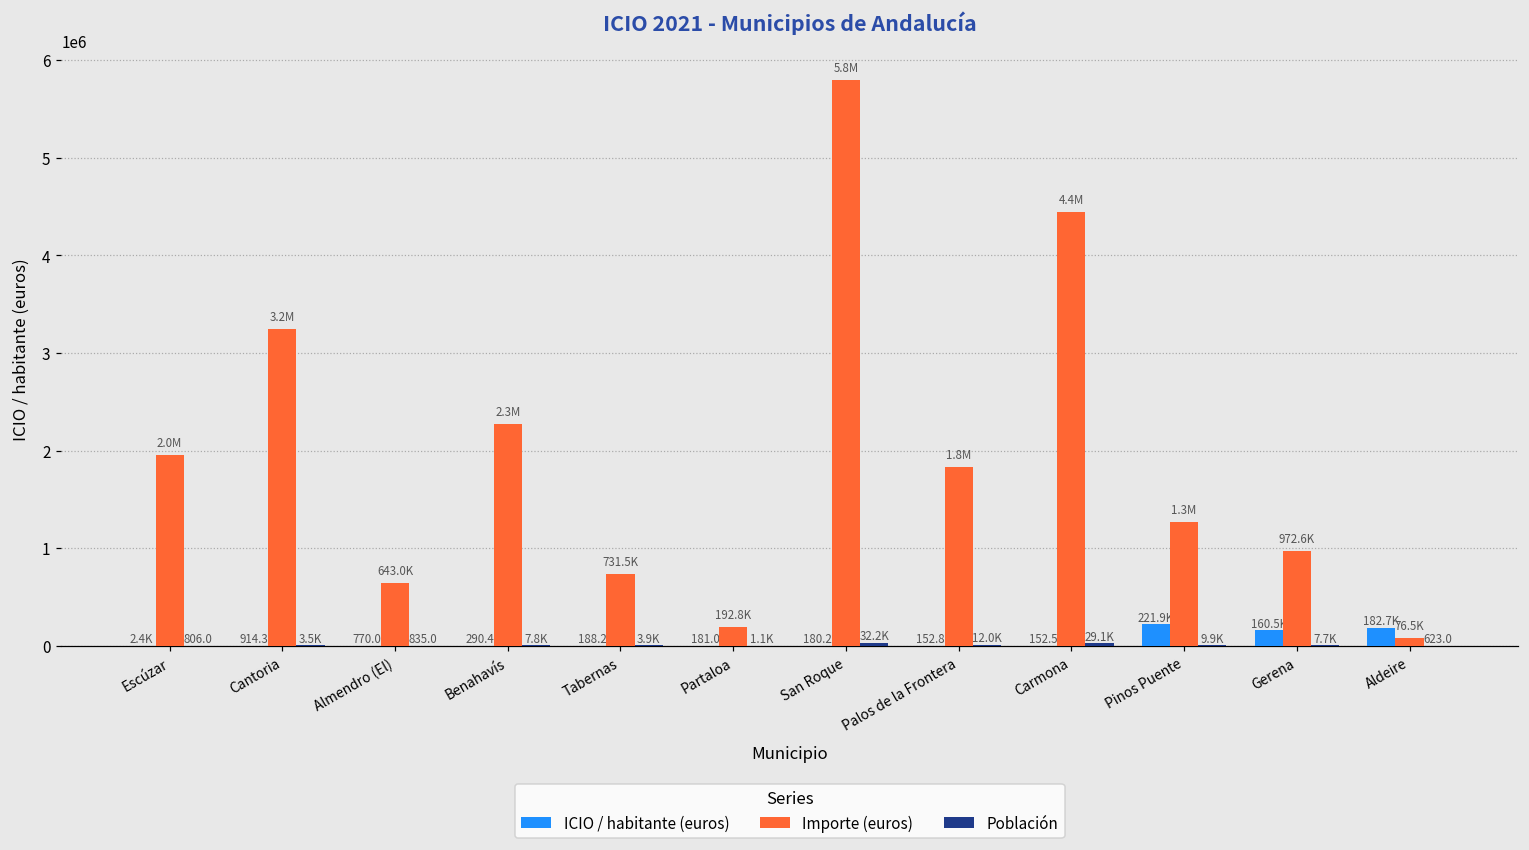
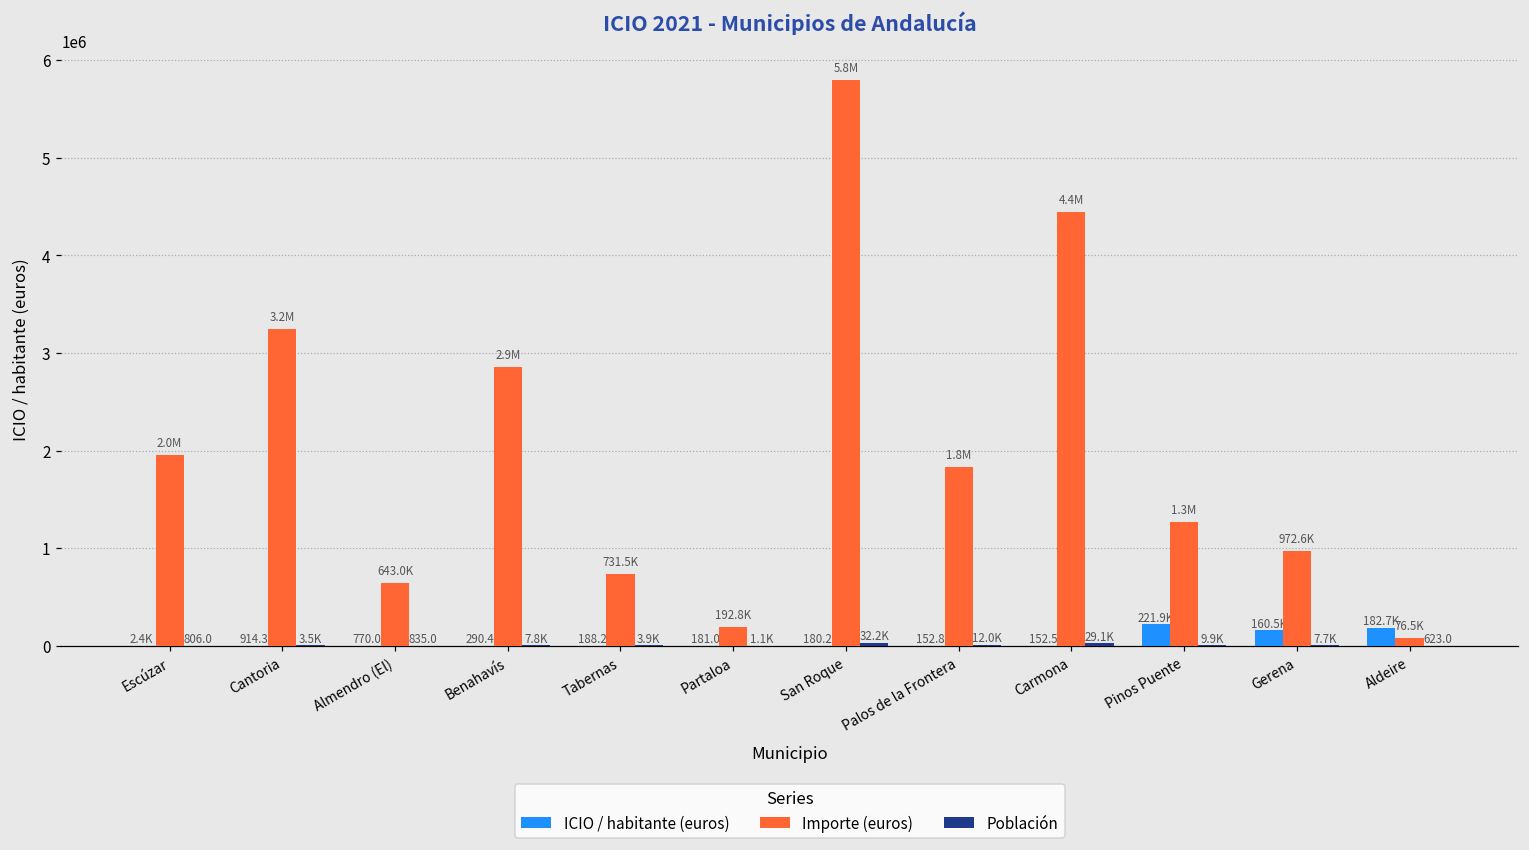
  {
    "ICIO / habitante (euros)": {
      "Escúzar": "2.4K",
      "Cantoria": "914.3",
      "Almendro (El)": "770.0",
      "Benahavís": "290.4",
      "Tabernas": "188.2",
      "Partaloa": "181.0",
      "San Roque": "180.2",
      "Palos de la Frontera": "152.8",
      "Carmona": "152.5",
      "Pinos Puente": "221.9K",
      "Gerena": "160.5K",
      "Aldeire": "182.7K"
    },
    "Importe (euros)": {
      "Escúzar": "2.0M",
      "Cantoria": "3.2M",
      "Almendro (El)": "643.0K",
-     "Benahavís": "2.3M",
+     "Benahavís": "2.9M",
      "Tabernas": "731.5K",
      "Partaloa": "192.8K",
      "San Roque": "5.8M",
      "Palos de la Frontera": "1.8M",
      "Carmona": "4.4M",
      "Pinos Puente": "1.3M",
      "Gerena": "972.6K",
      "Aldeire": "76.5K"
    },
    "Población": {
      "Escúzar": "806.0",
      "Cantoria": "3.5K",
      "Almendro (El)": "835.0",
      "Benahavís": "7.8K",
      "Tabernas": "3.9K",
      "Partaloa": "1.1K",
      "San Roque": "32.2K",
      "Palos de la Frontera": "12.0K",
      "Carmona": "29.1K",
      "Pinos Puente": "9.9K",
      "Gerena": "7.7K",
      "Aldeire": "623.0"
    }
  }
